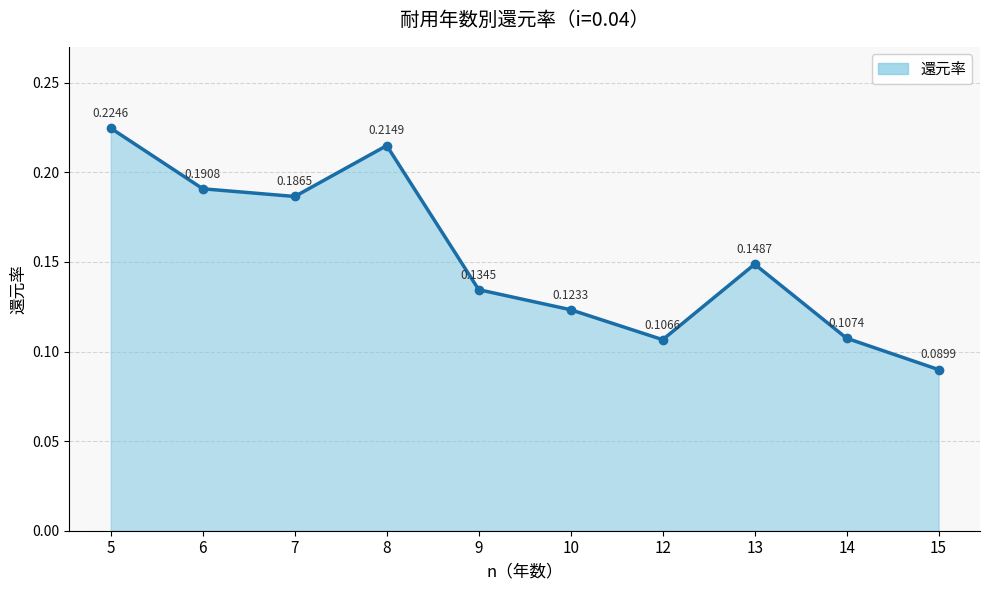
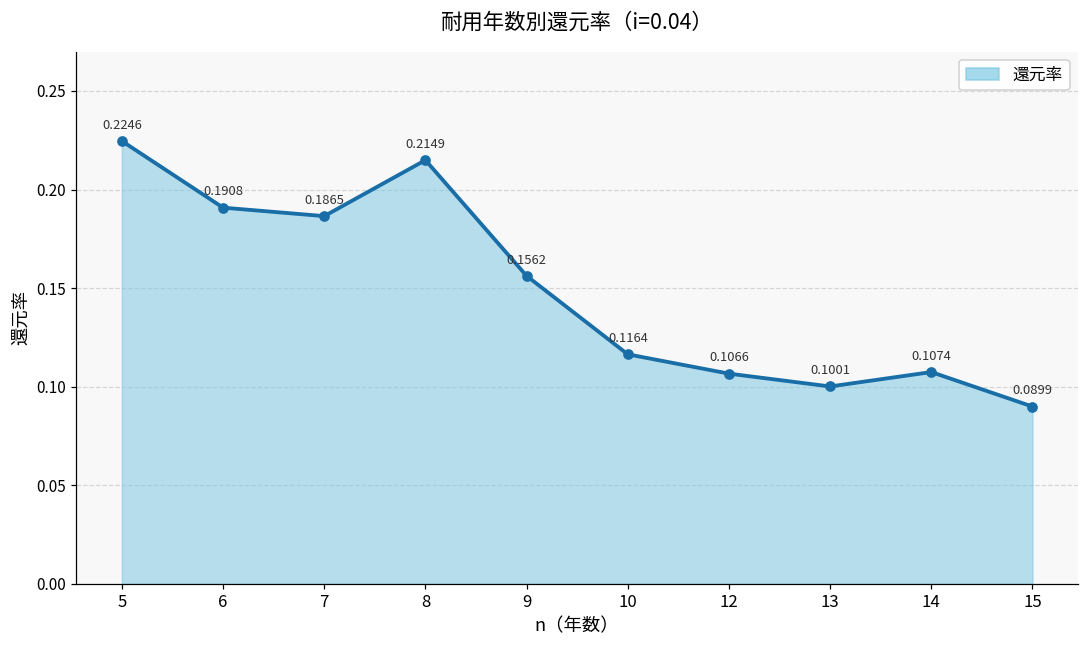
  {
    "5": 0.2246,
    "6": 0.1908,
    "7": 0.1865,
    "8": 0.2149,
-   "9": 0.1345,
-   "10": 0.1233,
+   "9": 0.1562,
+   "10": 0.1164,
    "12": 0.1066,
-   "13": 0.1487,
+   "13": 0.1001,
    "14": 0.1074,
    "15": 0.0899
  }
